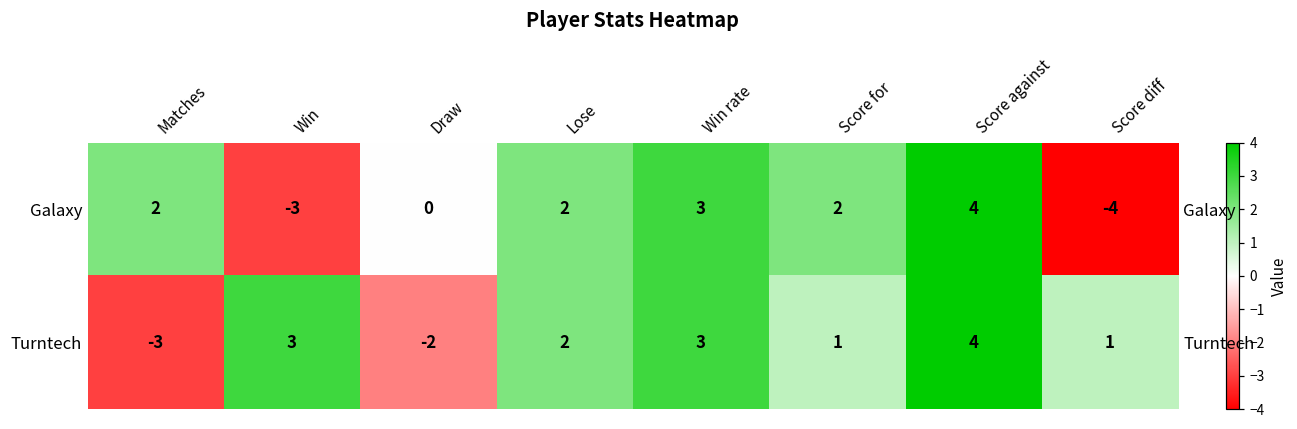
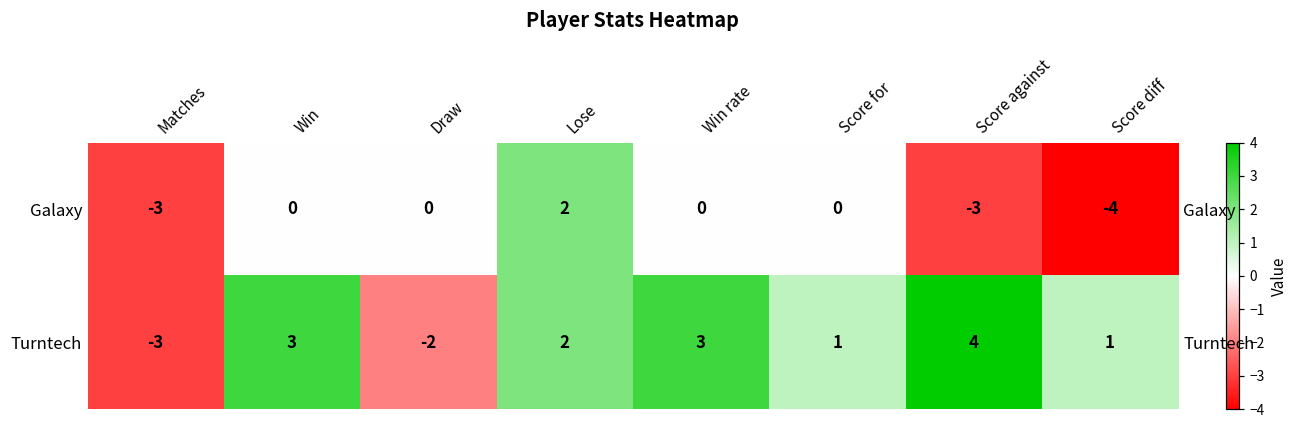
  {
    "Galaxy": {
-     "Matches": 2,
-     "Win": -3,
+     "Matches": -3,
+     "Win": 0,
      "Draw": 0,
      "Lose": 2,
-     "Win rate": 3,
-     "Score for": 2,
-     "Score against": 4,
+     "Win rate": 0,
+     "Score for": 0,
+     "Score against": -3,
      "Score diff": -4
    },
    "Turntech": {
      "Matches": -3,
      "Win": 3,
      "Draw": -2,
      "Lose": 2,
      "Win rate": 3,
      "Score for": 1,
      "Score against": 4,
      "Score diff": 1
    }
  }
